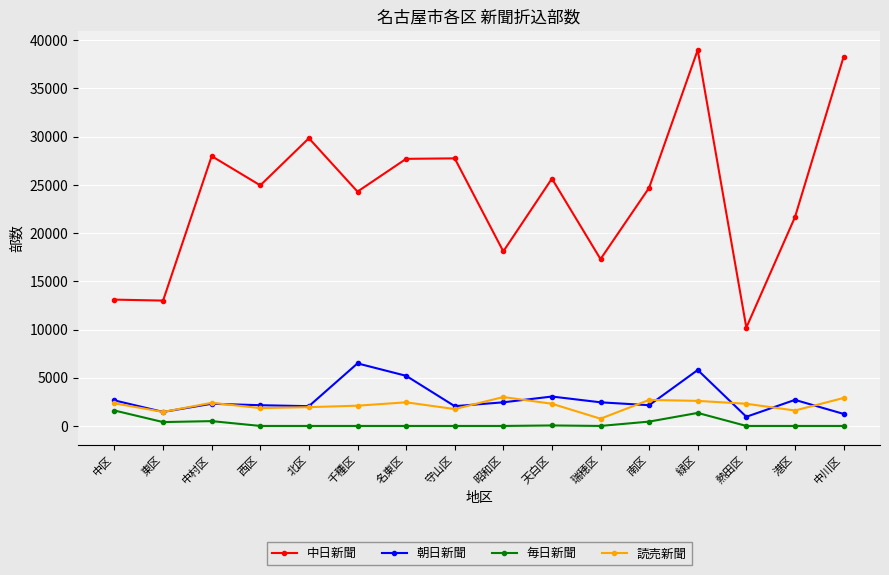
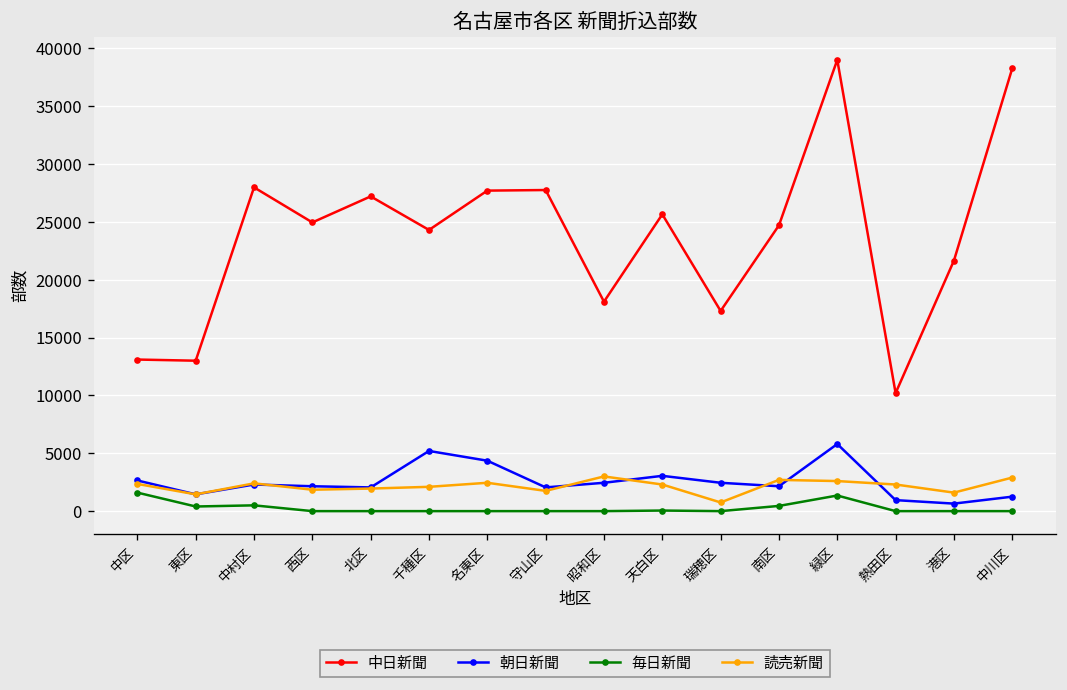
  {
    "中日新聞": {
      "中区": 13000,
      "東区": 13000,
      "中村区": 28000,
      "西区": 25000,
-     "北区": 30000,
+     "北区": 27000,
      "千種区": 24000,
      "名東区": 28000,
      "守山区": 28000,
      "昭和区": 18000,
      "天白区": 26000,
      "瑞穂区": 17000,
      "南区": 25000,
      "緑区": 39000,
      "熱田区": 10000,
      "港区": 22000,
      "中川区": 38000
    },
    "朝日新聞": {
      "中区": 3000,
      "西区": 2000,
-     "千種区": 6000,
-     "名東区": 5000,
+     "千種区": 5000,
+     "名東区": 4000,
      "守山区": 2000,
      "昭和区": 2000,
      "天白区": 3000,
      "瑞穂区": 2000,
      "南区": 2000,
      "緑区": 6000,
      "熱田区": 1000,
-     "港区": 3000,
+     "港区": 1000,
      "中川区": 1000
    },
    "毎日新聞": {
      "中区": 2000,
      "東区": 0,
      "中村区": 1000,
      "西区": 0,
      "北区": 0,
      "千種区": 0,
      "名東区": 0,
      "守山区": 0,
      "昭和区": 0,
      "天白区": 0,
      "瑞穂区": 0,
      "南区": 0,
      "緑区": 1000,
      "熱田区": 0,
      "港区": 0,
      "中川区": 0
    },
    "読売新聞": {
      "中区": 2000,
      "西区": 2000,
      "千種区": 2000,
      "名東区": 2000,
      "守山区": 2000,
      "昭和区": 3000,
      "天白区": 2000,
      "瑞穂区": 1000,
      "南区": 3000,
      "緑区": 3000,
      "熱田区": 2000,
      "港区": 2000,
      "中川区": 3000
    }
  }
